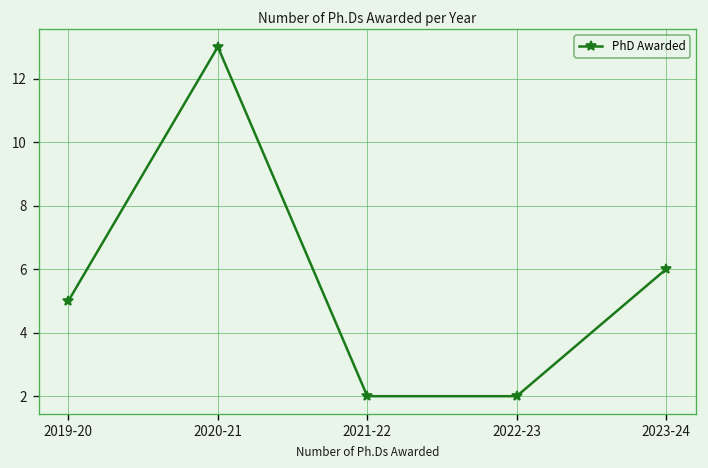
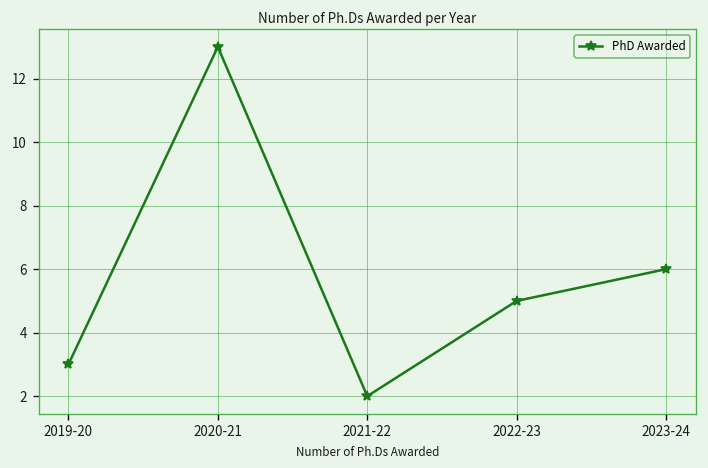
  {
-   "2019-20": 5,
+   "2019-20": 3,
    "2020-21": 13,
    "2021-22": 2,
-   "2022-23": 2,
+   "2022-23": 5,
    "2023-24": 6
  }
